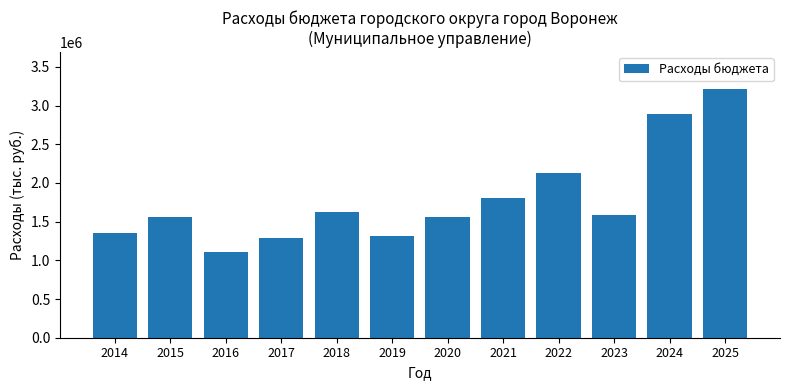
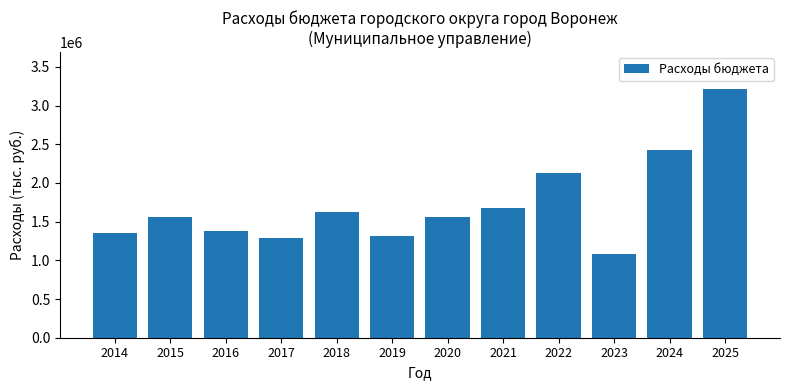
  {
    "2014": 1400000,
    "2015": 1600000,
-   "2016": 1100000,
+   "2016": 1400000,
    "2017": 1300000,
    "2018": 1600000,
    "2019": 1300000,
    "2020": 1600000,
-   "2021": 1800000,
+   "2021": 1700000,
    "2022": 2100000,
-   "2023": 1600000,
-   "2024": 2900000,
+   "2023": 1100000,
+   "2024": 2400000,
    "2025": 3200000
  }
